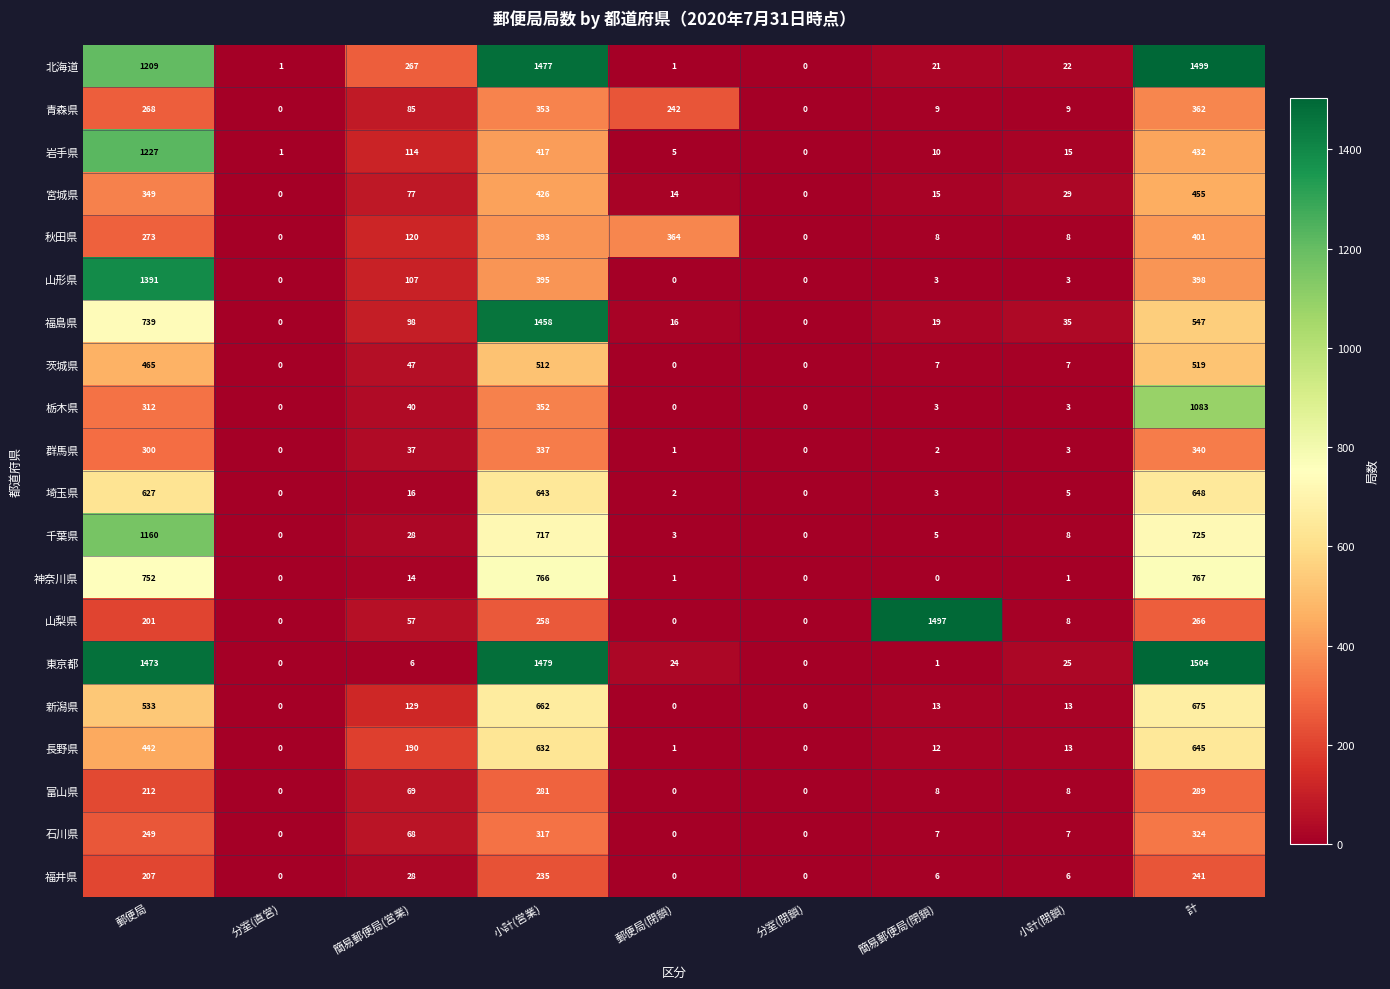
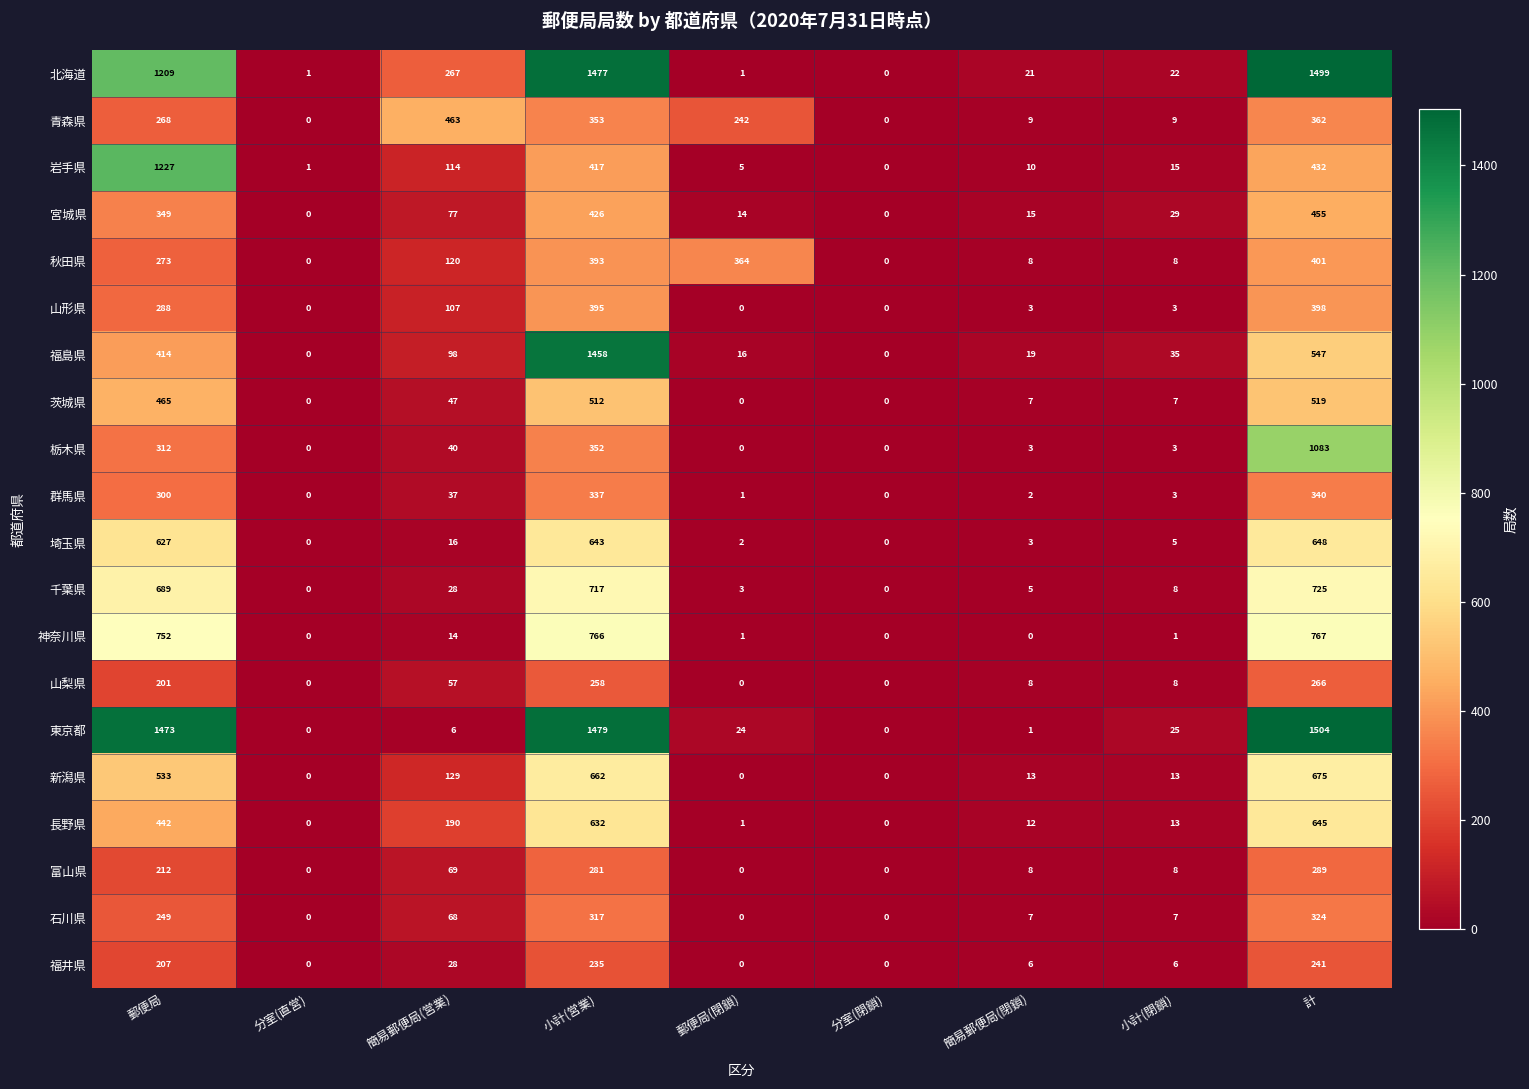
  {
    "北海道": {
      "郵便局": 1209,
      "分室(直営)": 1,
      "簡易郵便局(営業)": 267,
      "小計(営業)": 1477,
      "郵便局(閉鎖)": 1,
      "分室(閉鎖)": 0,
      "簡易郵便局(閉鎖)": 21,
      "小計(閉鎖)": 22,
      "計": 1499
    },
    "青森県": {
      "郵便局": 268,
      "分室(直営)": 0,
-     "簡易郵便局(営業)": 85,
+     "簡易郵便局(営業)": 463,
      "小計(営業)": 353,
      "郵便局(閉鎖)": 242,
      "分室(閉鎖)": 0,
      "簡易郵便局(閉鎖)": 9,
      "小計(閉鎖)": 9,
      "計": 362
    },
    "岩手県": {
      "郵便局": 1227,
      "分室(直営)": 1,
      "簡易郵便局(営業)": 114,
      "小計(営業)": 417,
      "郵便局(閉鎖)": 5,
      "分室(閉鎖)": 0,
      "簡易郵便局(閉鎖)": 10,
      "小計(閉鎖)": 15,
      "計": 432
    },
    "宮城県": {
      "郵便局": 349,
      "分室(直営)": 0,
      "簡易郵便局(営業)": 77,
      "小計(営業)": 426,
      "郵便局(閉鎖)": 14,
      "分室(閉鎖)": 0,
      "簡易郵便局(閉鎖)": 15,
      "小計(閉鎖)": 29,
      "計": 455
    },
    "秋田県": {
      "郵便局": 273,
      "分室(直営)": 0,
      "簡易郵便局(営業)": 120,
      "小計(営業)": 393,
      "郵便局(閉鎖)": 364,
      "分室(閉鎖)": 0,
      "簡易郵便局(閉鎖)": 8,
      "小計(閉鎖)": 8,
      "計": 401
    },
    "山形県": {
-     "郵便局": 1391,
+     "郵便局": 288,
      "分室(直営)": 0,
      "簡易郵便局(営業)": 107,
      "小計(営業)": 395,
      "郵便局(閉鎖)": 0,
      "分室(閉鎖)": 0,
      "簡易郵便局(閉鎖)": 3,
      "小計(閉鎖)": 3,
      "計": 398
    },
    "福島県": {
-     "郵便局": 739,
+     "郵便局": 414,
      "分室(直営)": 0,
      "簡易郵便局(営業)": 98,
      "小計(営業)": 1458,
      "郵便局(閉鎖)": 16,
      "分室(閉鎖)": 0,
      "簡易郵便局(閉鎖)": 19,
      "小計(閉鎖)": 35,
      "計": 547
    },
    "茨城県": {
      "郵便局": 465,
      "分室(直営)": 0,
      "簡易郵便局(営業)": 47,
      "小計(営業)": 512,
      "郵便局(閉鎖)": 0,
      "分室(閉鎖)": 0,
      "簡易郵便局(閉鎖)": 7,
      "小計(閉鎖)": 7,
      "計": 519
    },
    "栃木県": {
      "郵便局": 312,
      "分室(直営)": 0,
      "簡易郵便局(営業)": 40,
      "小計(営業)": 352,
      "郵便局(閉鎖)": 0,
      "分室(閉鎖)": 0,
      "簡易郵便局(閉鎖)": 3,
      "小計(閉鎖)": 3,
      "計": 1083
    },
    "群馬県": {
      "郵便局": 300,
      "分室(直営)": 0,
      "簡易郵便局(営業)": 37,
      "小計(営業)": 337,
      "郵便局(閉鎖)": 1,
      "分室(閉鎖)": 0,
      "簡易郵便局(閉鎖)": 2,
      "小計(閉鎖)": 3,
      "計": 340
    },
    "埼玉県": {
      "郵便局": 627,
      "分室(直営)": 0,
      "簡易郵便局(営業)": 16,
      "小計(営業)": 643,
      "郵便局(閉鎖)": 2,
      "分室(閉鎖)": 0,
      "簡易郵便局(閉鎖)": 3,
      "小計(閉鎖)": 5,
      "計": 648
    },
    "千葉県": {
-     "郵便局": 1160,
+     "郵便局": 689,
      "分室(直営)": 0,
      "簡易郵便局(営業)": 28,
      "小計(営業)": 717,
      "郵便局(閉鎖)": 3,
      "分室(閉鎖)": 0,
      "簡易郵便局(閉鎖)": 5,
      "小計(閉鎖)": 8,
      "計": 725
    },
    "神奈川県": {
      "郵便局": 752,
      "分室(直営)": 0,
      "簡易郵便局(営業)": 14,
      "小計(営業)": 766,
      "郵便局(閉鎖)": 1,
      "分室(閉鎖)": 0,
      "簡易郵便局(閉鎖)": 0,
      "小計(閉鎖)": 1,
      "計": 767
    },
    "山梨県": {
      "郵便局": 201,
      "分室(直営)": 0,
      "簡易郵便局(営業)": 57,
      "小計(営業)": 258,
      "郵便局(閉鎖)": 0,
      "分室(閉鎖)": 0,
-     "簡易郵便局(閉鎖)": 1497,
+     "簡易郵便局(閉鎖)": 8,
      "小計(閉鎖)": 8,
      "計": 266
    },
    "東京都": {
      "郵便局": 1473,
      "分室(直営)": 0,
      "簡易郵便局(営業)": 6,
      "小計(営業)": 1479,
      "郵便局(閉鎖)": 24,
      "分室(閉鎖)": 0,
      "簡易郵便局(閉鎖)": 1,
      "小計(閉鎖)": 25,
      "計": 1504
    },
    "新潟県": {
      "郵便局": 533,
      "分室(直営)": 0,
      "簡易郵便局(営業)": 129,
      "小計(営業)": 662,
      "郵便局(閉鎖)": 0,
      "分室(閉鎖)": 0,
      "簡易郵便局(閉鎖)": 13,
      "小計(閉鎖)": 13,
      "計": 675
    },
    "長野県": {
      "郵便局": 442,
      "分室(直営)": 0,
      "簡易郵便局(営業)": 190,
      "小計(営業)": 632,
      "郵便局(閉鎖)": 1,
      "分室(閉鎖)": 0,
      "簡易郵便局(閉鎖)": 12,
      "小計(閉鎖)": 13,
      "計": 645
    },
    "富山県": {
      "郵便局": 212,
      "分室(直営)": 0,
      "簡易郵便局(営業)": 69,
      "小計(営業)": 281,
      "郵便局(閉鎖)": 0,
      "分室(閉鎖)": 0,
      "簡易郵便局(閉鎖)": 8,
      "小計(閉鎖)": 8,
      "計": 289
    },
    "石川県": {
      "郵便局": 249,
      "分室(直営)": 0,
      "簡易郵便局(営業)": 68,
      "小計(営業)": 317,
      "郵便局(閉鎖)": 0,
      "分室(閉鎖)": 0,
      "簡易郵便局(閉鎖)": 7,
      "小計(閉鎖)": 7,
      "計": 324
    },
    "福井県": {
      "郵便局": 207,
      "分室(直営)": 0,
      "簡易郵便局(営業)": 28,
      "小計(営業)": 235,
      "郵便局(閉鎖)": 0,
      "分室(閉鎖)": 0,
      "簡易郵便局(閉鎖)": 6,
      "小計(閉鎖)": 6,
      "計": 241
    }
  }
